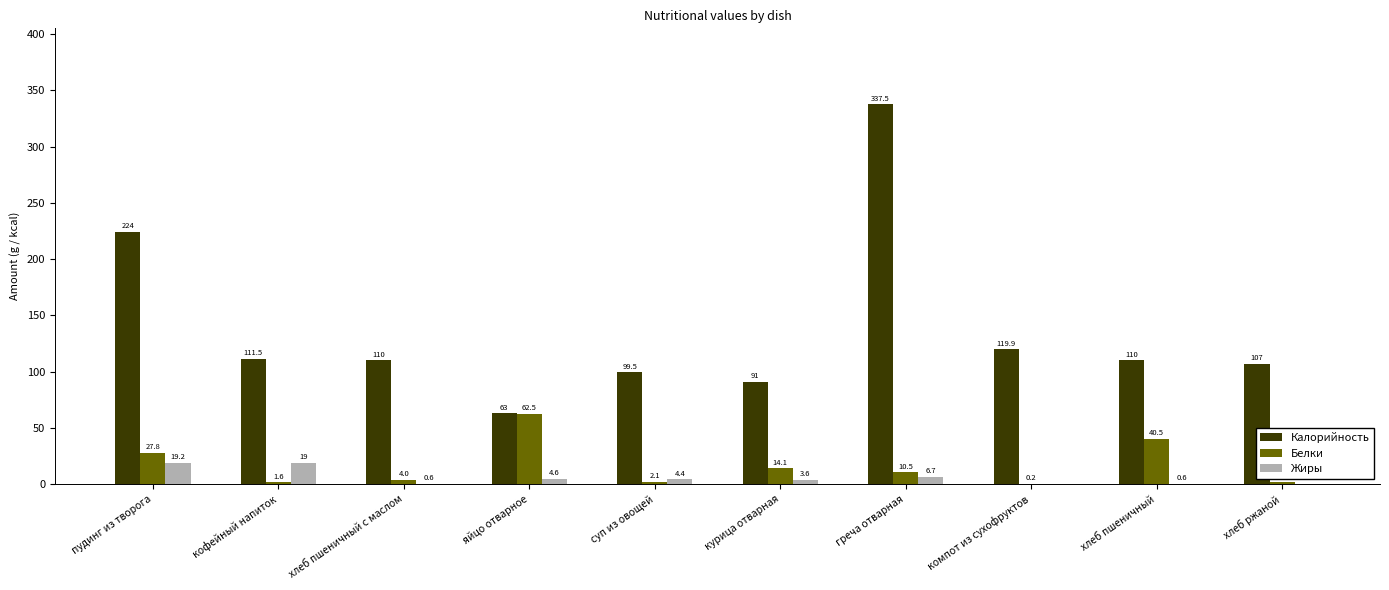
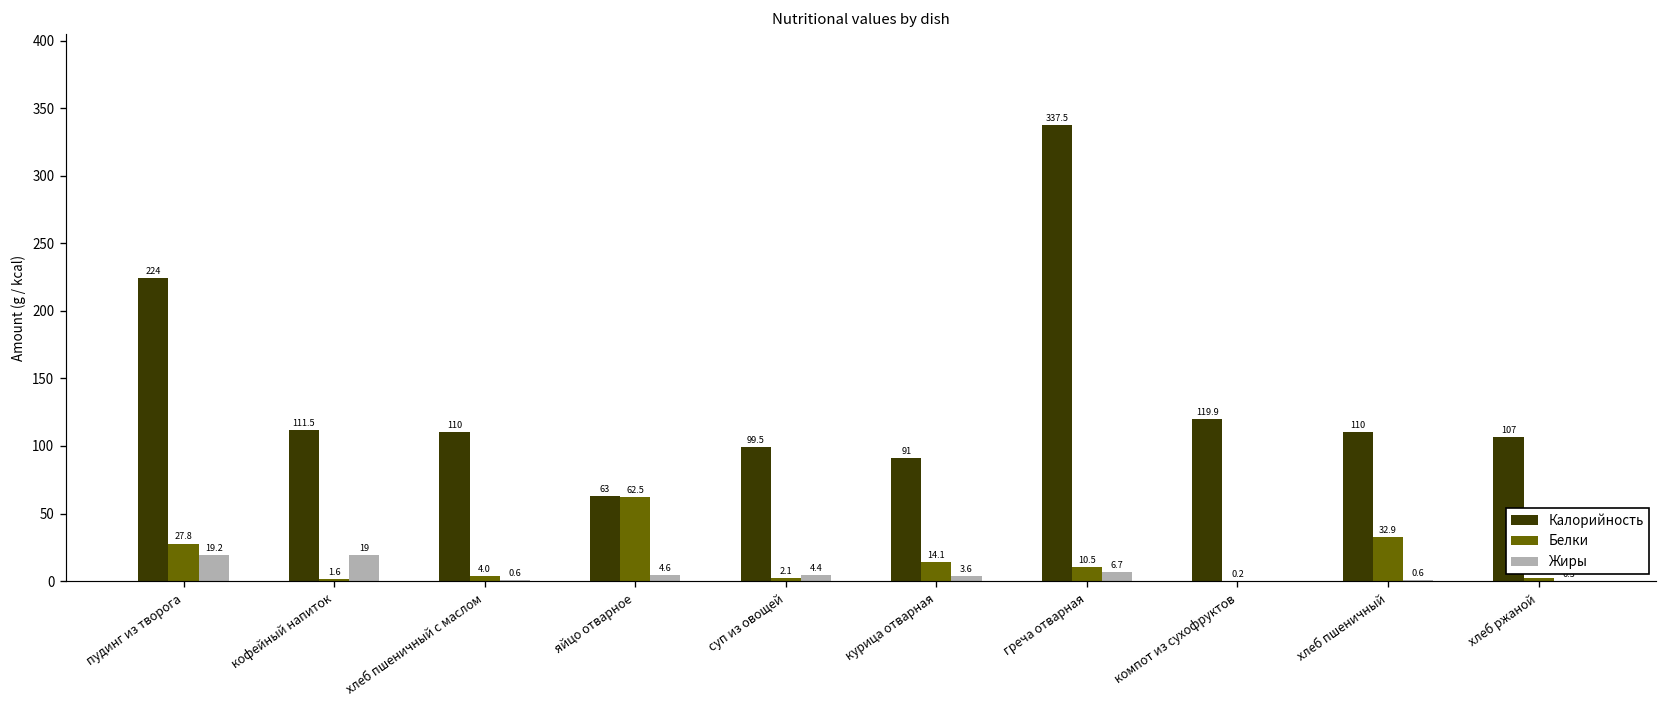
  {
    "Калорийность": {
      "пудинг из творога": 224,
      "кофейный напиток": 111.5,
      "хлеб пшеничный с маслом": 110,
      "яйцо отварное": 63,
      "суп из овощей": 99.5,
      "курица отварная": 91,
      "греча отварная": 337.5,
      "компот из сухофруктов": 119.9,
      "хлеб пшеничный": 110,
      "хлеб ржаной": 107
    },
    "Белки": {
      "пудинг из творога": 27.8,
      "кофейный напиток": 1.6,
      "хлеб пшеничный с маслом": 4.0,
      "яйцо отварное": 62.5,
      "суп из овощей": 2.1,
      "курица отварная": 14.1,
      "греча отварная": 10.5,
      "компот из сухофруктов": 0.2,
-     "хлеб пшеничный": 40.5
+     "хлеб пшеничный": 32.9
    },
    "Жиры": {
      "пудинг из творога": 19.2,
      "кофейный напиток": 19,
      "хлеб пшеничный с маслом": 0.6,
      "яйцо отварное": 4.6,
      "суп из овощей": 4.4,
      "курица отварная": 3.6,
      "греча отварная": 6.7,
      "хлеб пшеничный": 0.6
    }
  }
